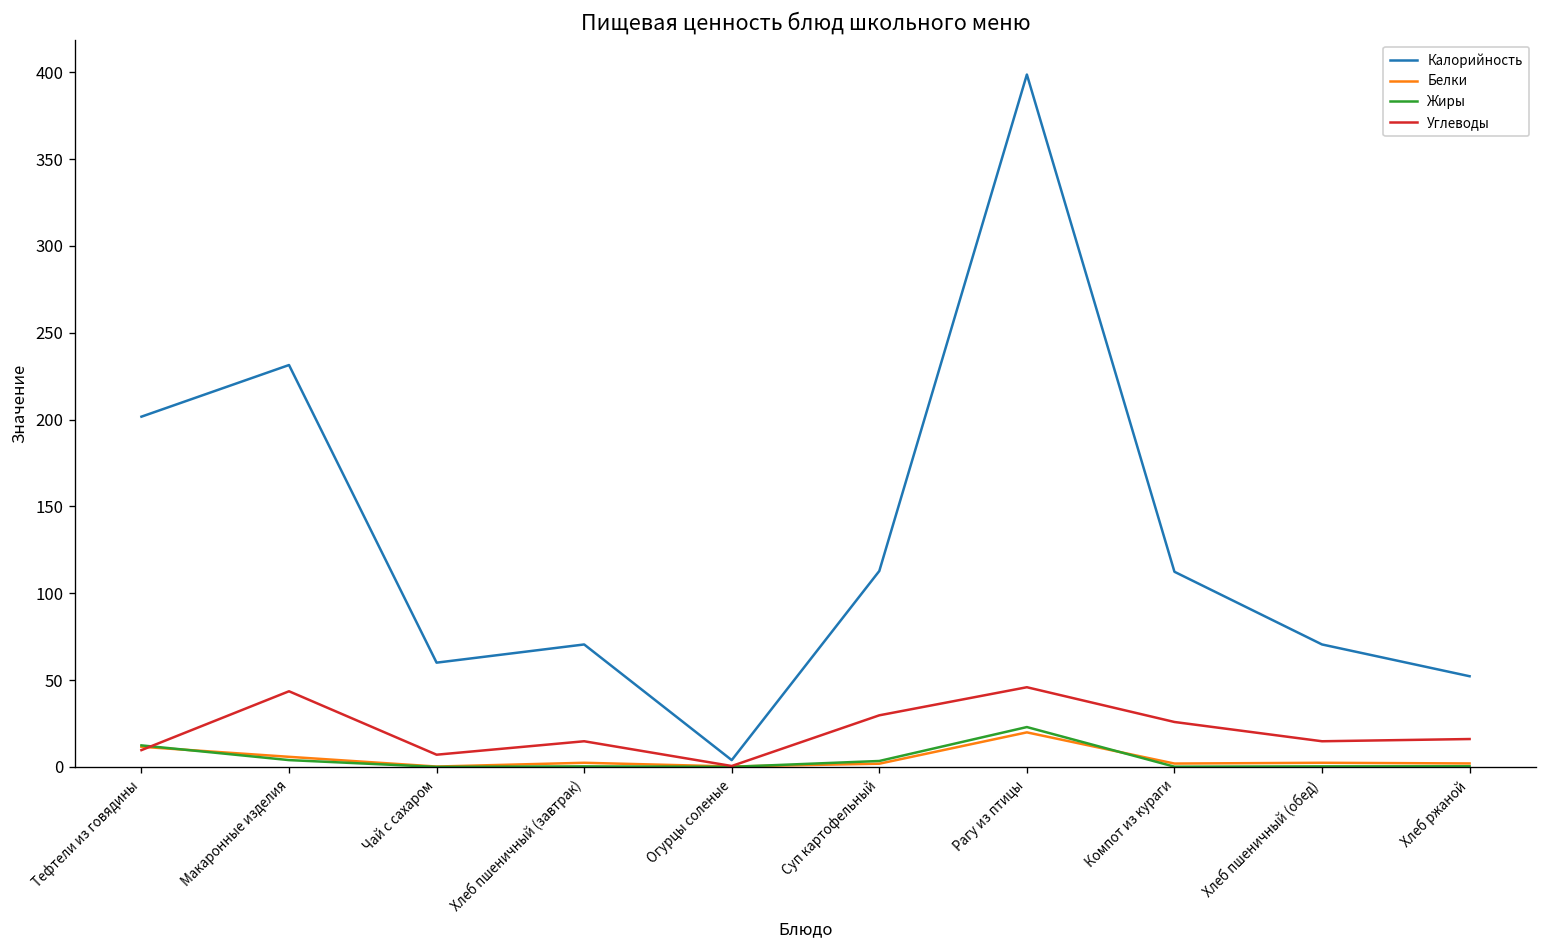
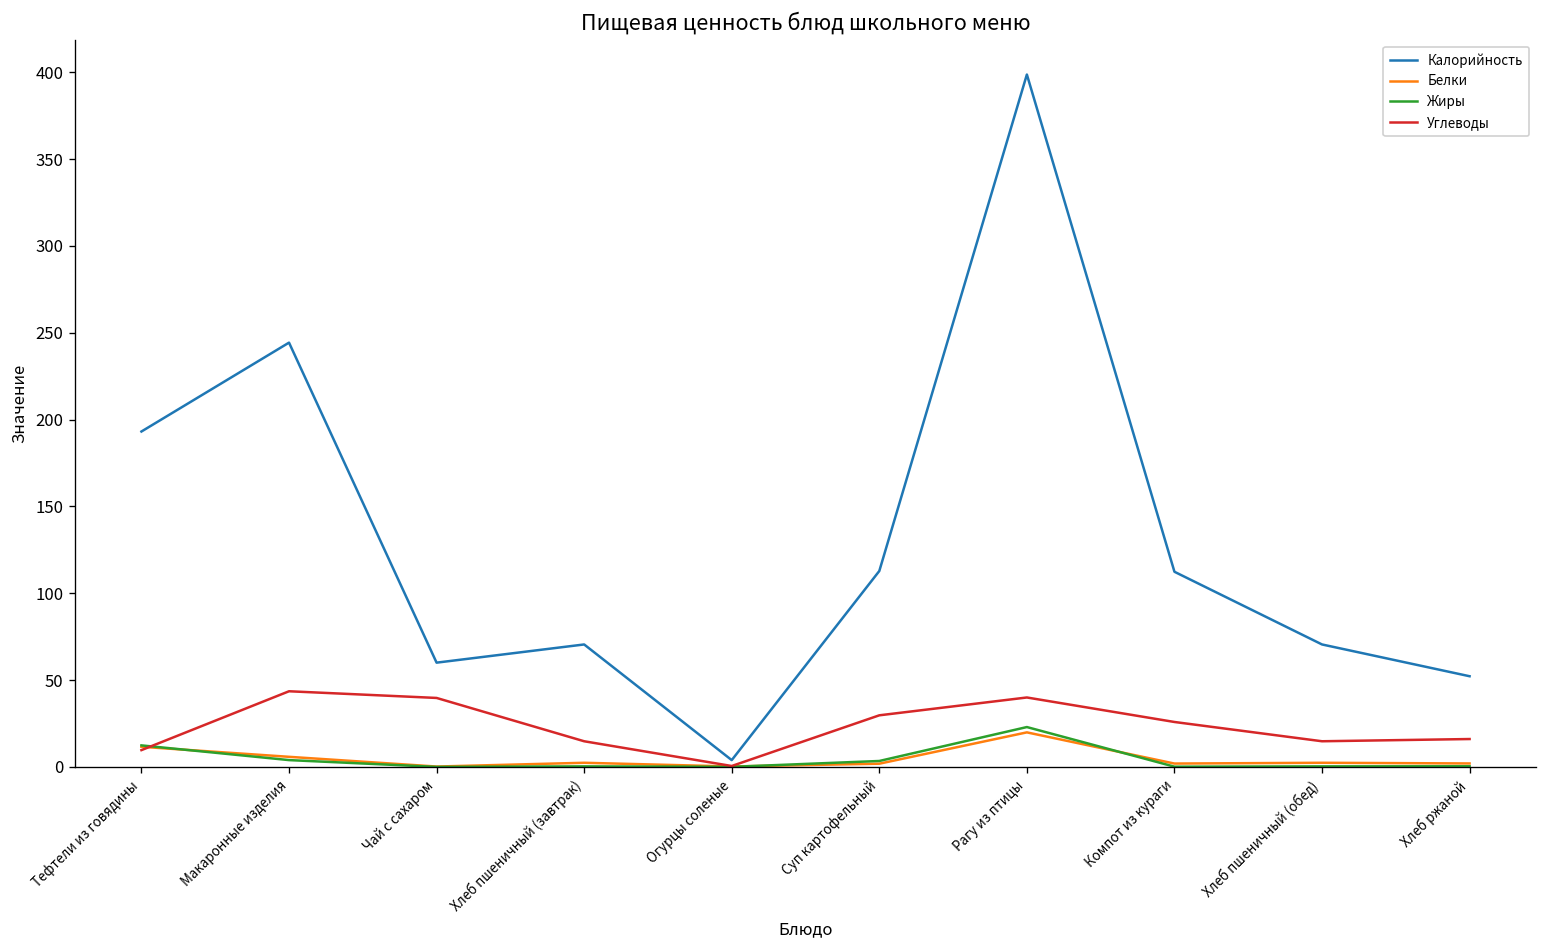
  {
    "Калорийность": {
-     "Тефтели из говядины": 202,
-     "Макаронные изделия": 231,
+     "Тефтели из говядины": 193,
+     "Макаронные изделия": 244,
      "Чай с сахаром": 60,
      "Хлеб пшеничный (завтрак)": 71,
      "Огурцы соленые": 4,
      "Суп картофельный": 113,
      "Рагу из птицы": 399,
      "Компот из кураги": 112,
      "Хлеб пшеничный (обед)": 71,
      "Хлеб ржаной": 52
    },
    "Белки": {
      "Макаронные изделия": 6,
      "Хлеб пшеничный (завтрак)": 2,
      "Рагу из птицы": 20,
      "Компот из кураги": 2,
      "Хлеб пшеничный (обед)": 2
    },
    "Жиры": {
      "Макаронные изделия": 4,
      "Хлеб пшеничный (завтрак)": 0,
      "Рагу из птицы": 23,
      "Компот из кураги": 0,
      "Хлеб пшеничный (обед)": 0
    },
    "Углеводы": {
      "Тефтели из говядины": 10,
      "Макаронные изделия": 44,
-     "Чай с сахаром": 7,
+     "Чай с сахаром": 40,
      "Хлеб пшеничный (завтрак)": 15,
      "Суп картофельный": 30,
-     "Рагу из птицы": 46,
+     "Рагу из птицы": 40,
      "Компот из кураги": 26,
      "Хлеб пшеничный (обед)": 15,
      "Хлеб ржаной": 16
    }
  }
